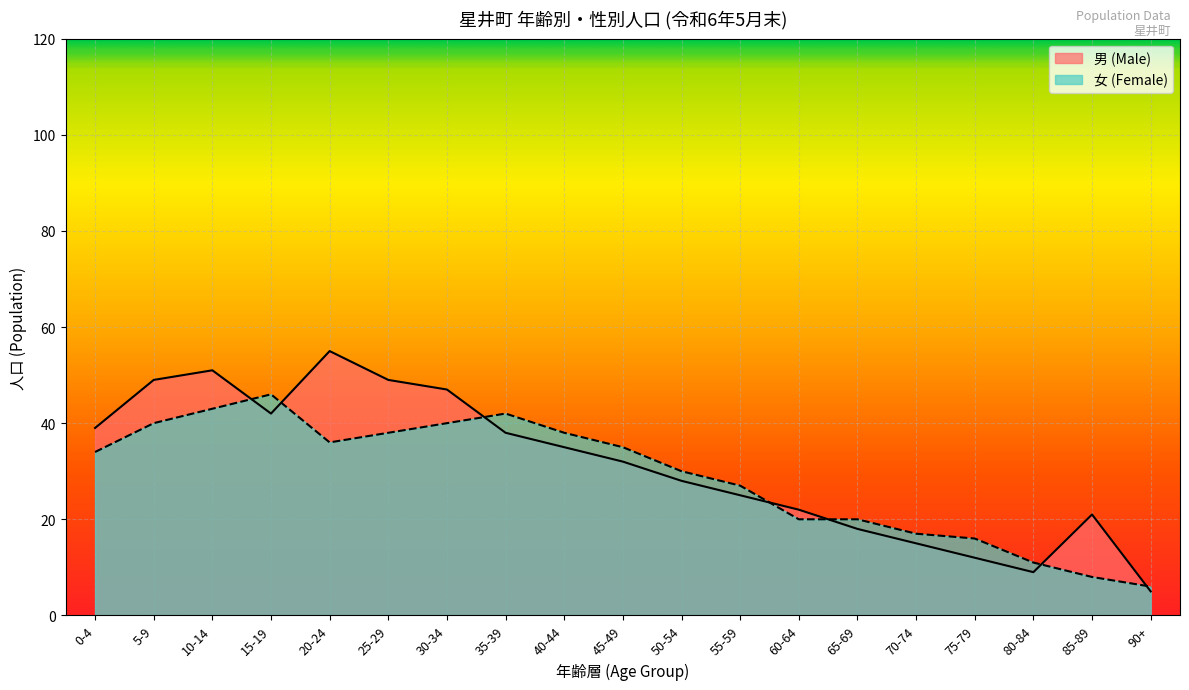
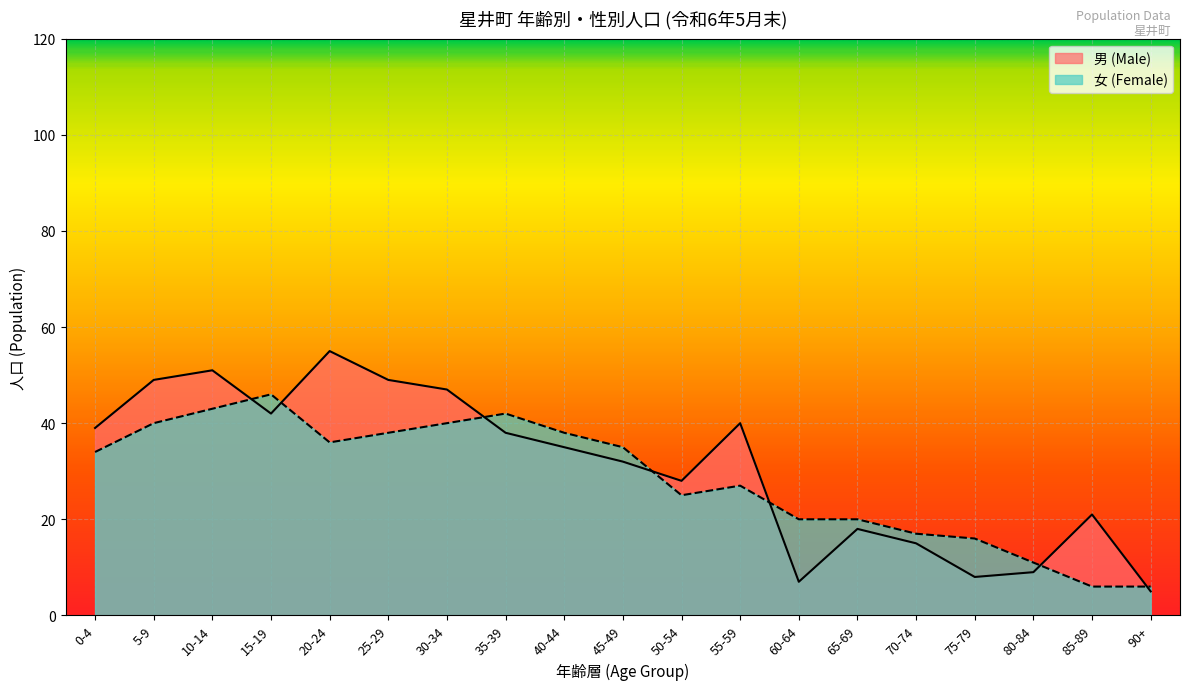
  {
    "男 (Male)": {
      "0-4": 39,
      "5-9": 49,
      "10-14": 51,
      "15-19": 42,
      "20-24": 55,
      "25-29": 49,
      "30-34": 47,
      "35-39": 38,
      "40-44": 35,
      "45-49": 32,
      "50-54": 28,
-     "55-59": 25,
-     "60-64": 22,
+     "55-59": 40,
+     "60-64": 7,
      "65-69": 18,
      "70-74": 15,
-     "75-79": 12,
+     "75-79": 8,
      "80-84": 9,
      "85-89": 21,
      "90+": 5
    },
    "女 (Female)": {
      "0-4": 34,
      "5-9": 40,
      "10-14": 43,
      "15-19": 46,
      "20-24": 36,
      "25-29": 38,
      "30-34": 40,
      "35-39": 42,
      "40-44": 38,
      "45-49": 35,
-     "50-54": 30,
+     "50-54": 25,
      "55-59": 27,
      "60-64": 20,
      "65-69": 20,
      "70-74": 17,
      "75-79": 16,
      "80-84": 11,
-     "85-89": 8,
+     "85-89": 6,
      "90+": 6
    }
  }
